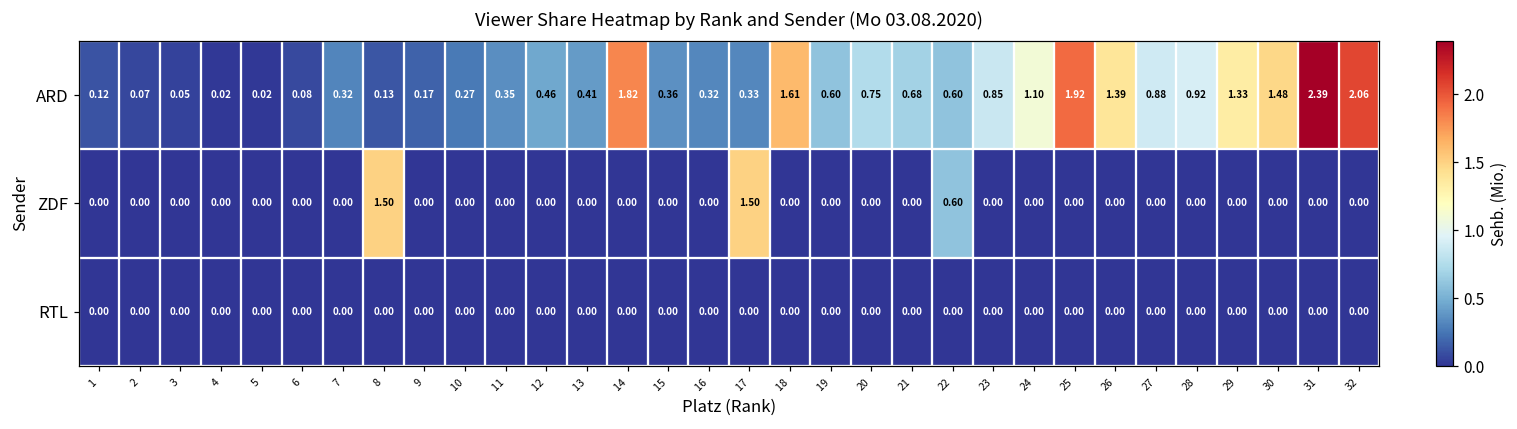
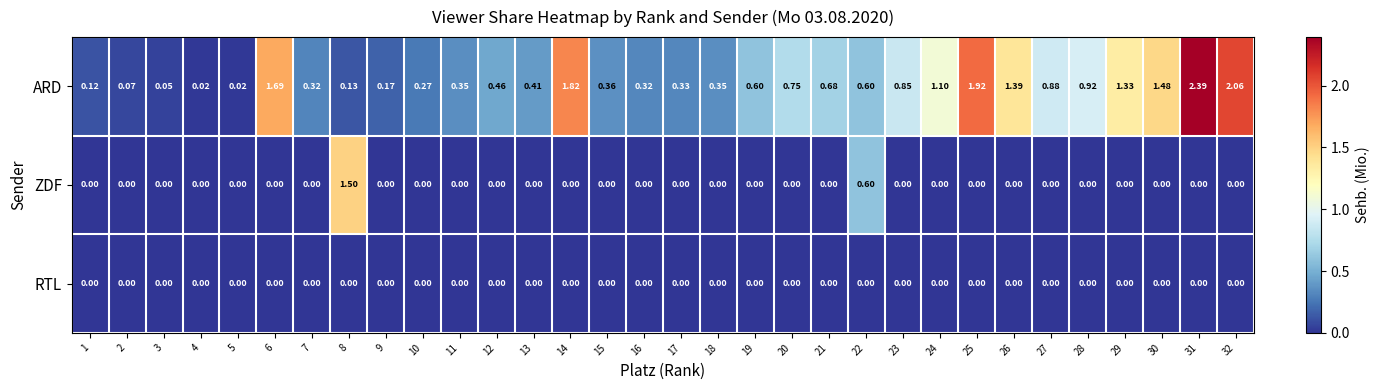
  {
    "ARD": {
      "1": 0.12,
      "2": 0.07,
      "3": 0.05,
      "4": 0.02,
      "5": 0.02,
-     "6": 0.08,
+     "6": 1.69,
      "7": 0.32,
      "8": 0.13,
      "9": 0.17,
      "10": 0.27,
      "11": 0.35,
      "12": 0.46,
      "13": 0.41,
      "14": 1.82,
      "15": 0.36,
      "16": 0.32,
      "17": 0.33,
-     "18": 1.61,
+     "18": 0.35,
      "19": 0.60,
      "20": 0.75,
      "21": 0.68,
      "22": 0.60,
      "23": 0.85,
      "24": 1.10,
      "25": 1.92,
      "26": 1.39,
      "27": 0.88,
      "28": 0.92,
      "29": 1.33,
      "30": 1.48,
      "31": 2.39,
      "32": 2.06
    },
    "ZDF": {
      "1": 0.00,
      "2": 0.00,
      "3": 0.00,
      "4": 0.00,
      "5": 0.00,
      "6": 0.00,
      "7": 0.00,
      "8": 1.50,
      "9": 0.00,
      "10": 0.00,
      "11": 0.00,
      "12": 0.00,
      "13": 0.00,
      "14": 0.00,
      "15": 0.00,
      "16": 0.00,
-     "17": 1.50,
+     "17": 0.00,
      "18": 0.00,
      "19": 0.00,
      "20": 0.00,
      "21": 0.00,
      "22": 0.60,
      "23": 0.00,
      "24": 0.00,
      "25": 0.00,
      "26": 0.00,
      "27": 0.00,
      "28": 0.00,
      "29": 0.00,
      "30": 0.00,
      "31": 0.00,
      "32": 0.00
    },
    "RTL": {
      "1": 0.00,
      "2": 0.00,
      "3": 0.00,
      "4": 0.00,
      "5": 0.00,
      "6": 0.00,
      "7": 0.00,
      "8": 0.00,
      "9": 0.00,
      "10": 0.00,
      "11": 0.00,
      "12": 0.00,
      "13": 0.00,
      "14": 0.00,
      "15": 0.00,
      "16": 0.00,
      "17": 0.00,
      "18": 0.00,
      "19": 0.00,
      "20": 0.00,
      "21": 0.00,
      "22": 0.00,
      "23": 0.00,
      "24": 0.00,
      "25": 0.00,
      "26": 0.00,
      "27": 0.00,
      "28": 0.00,
      "29": 0.00,
      "30": 0.00,
      "31": 0.00,
      "32": 0.00
    }
  }
